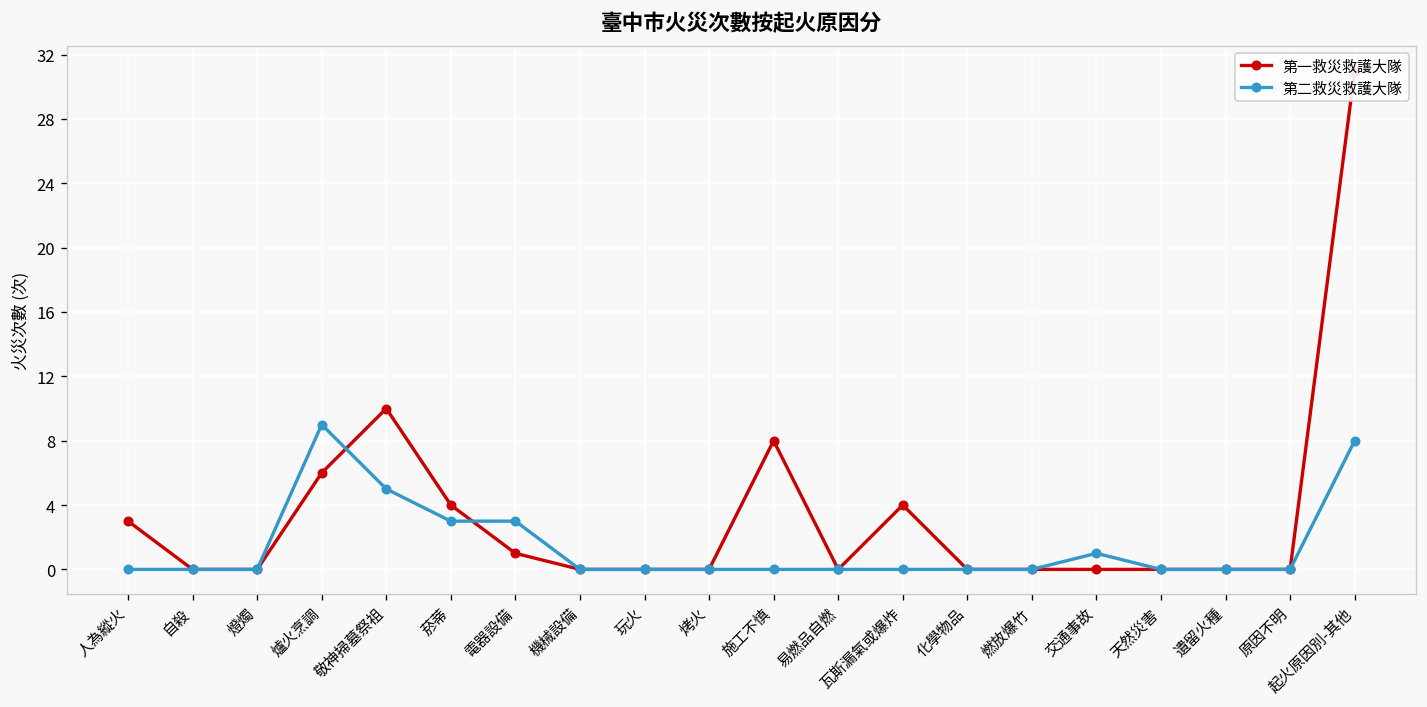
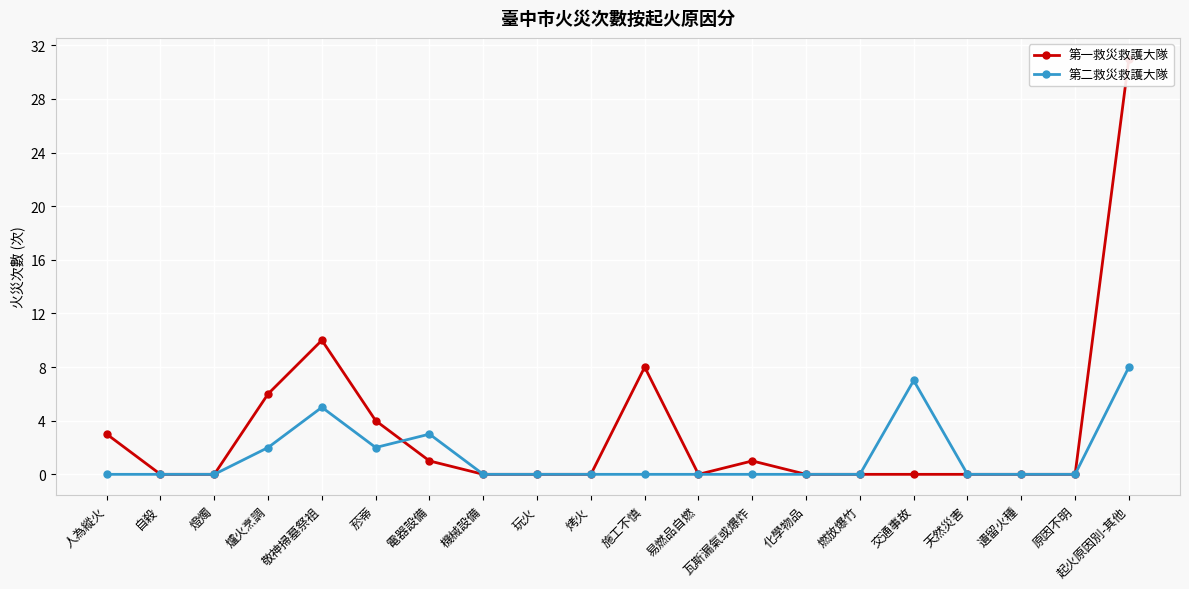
  {
    "第一救災救護大隊": {
      "人為縱火": 3,
      "爐火烹調": 6,
      "敬神掃墓祭祖": 10,
      "菸蒂": 4,
      "電器設備": 1,
      "施工不慎": 8,
-     "瓦斯漏氣或爆炸": 4,
+     "瓦斯漏氣或爆炸": 1,
      "交通事故": 0
    },
    "第二救災救護大隊": {
      "人為縱火": 0,
-     "爐火烹調": 9,
+     "爐火烹調": 2,
      "敬神掃墓祭祖": 5,
-     "菸蒂": 3,
+     "菸蒂": 2,
      "電器設備": 3,
      "施工不慎": 0,
      "瓦斯漏氣或爆炸": 0,
-     "交通事故": 1,
+     "交通事故": 7,
      "起火原因別-其他": 8
    }
  }
